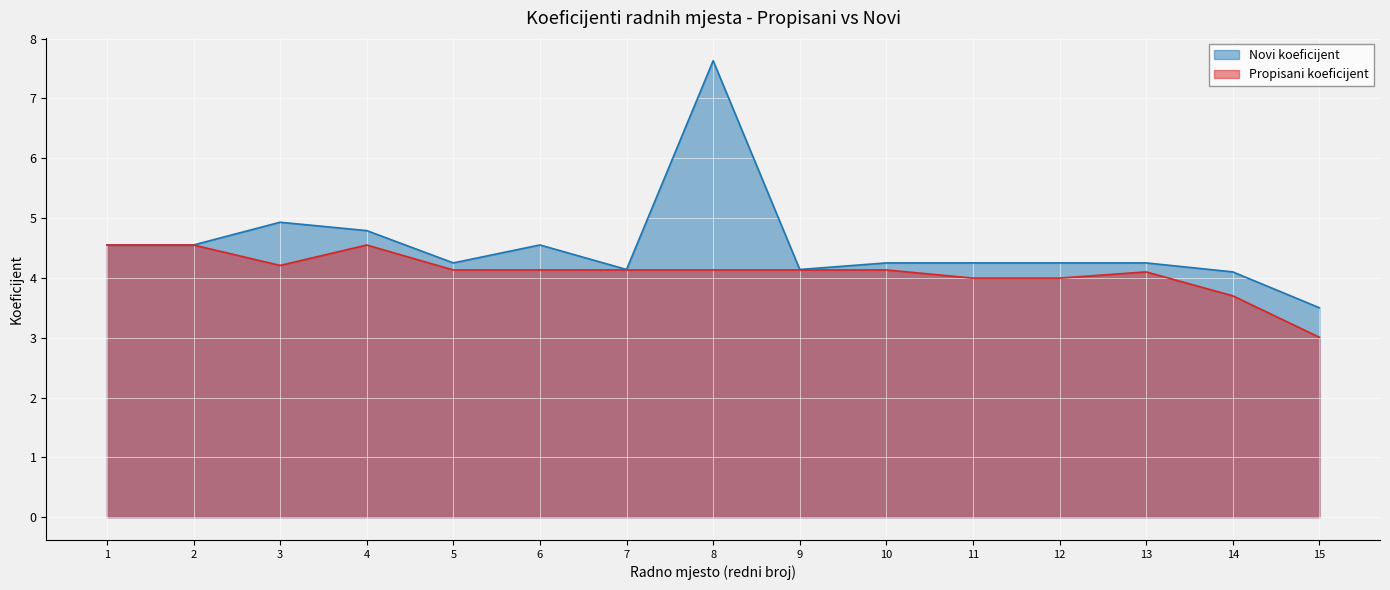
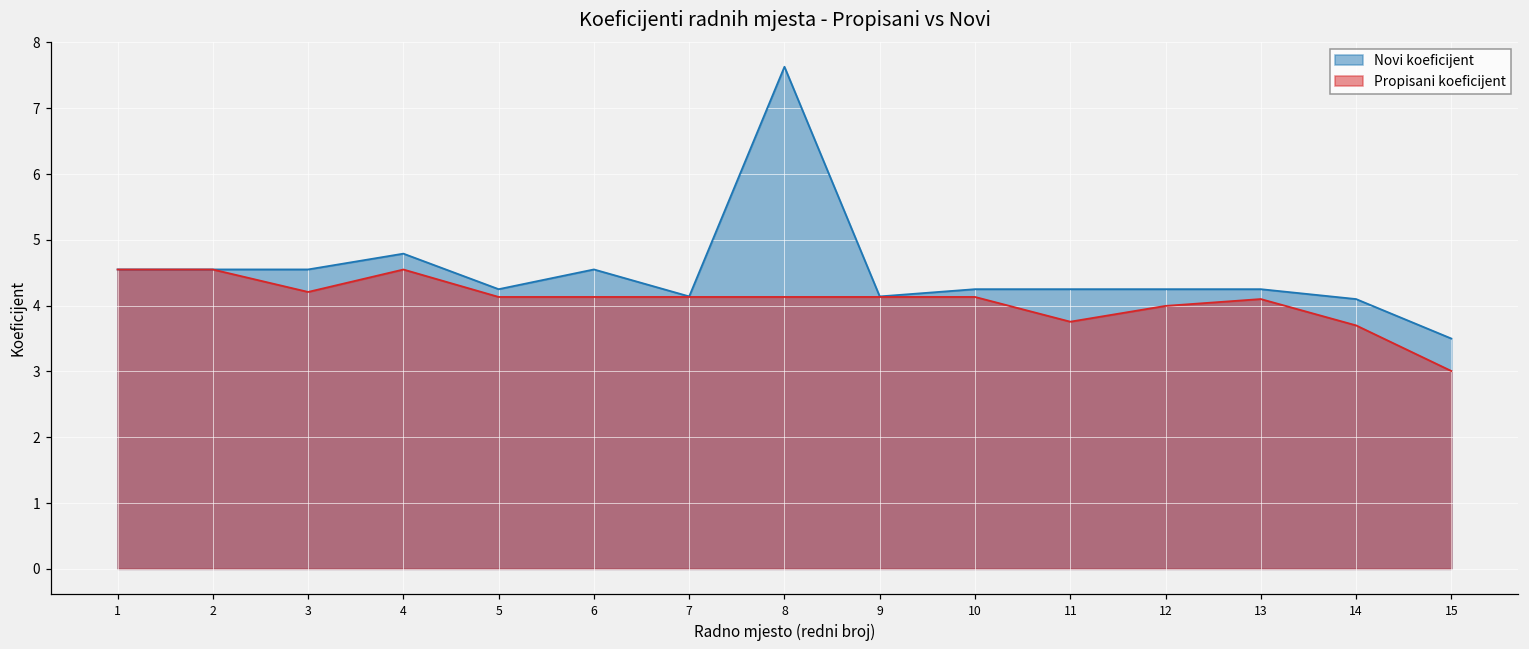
  {
    "Novi koeficijent": {
-     "3": 4.9,
+     "3": 4.6,
      "4": 4.8,
      "5": 4.3,
      "6": 4.6,
      "8": 7.6,
      "10": 4.3,
      "11": 4.3,
      "12": 4.3,
      "13": 4.3,
      "14": 4.1,
      "15": 3.5
    },
    "Propisani koeficijent": {
      "3": 4.2,
      "4": 4.5,
      "5": 4.1,
      "6": 4.1,
      "8": 4.1,
      "10": 4.1,
-     "11": 4.0,
+     "11": 3.8,
      "12": 4.0,
      "13": 4.1,
      "14": 3.7,
      "15": 3.0
    }
  }
